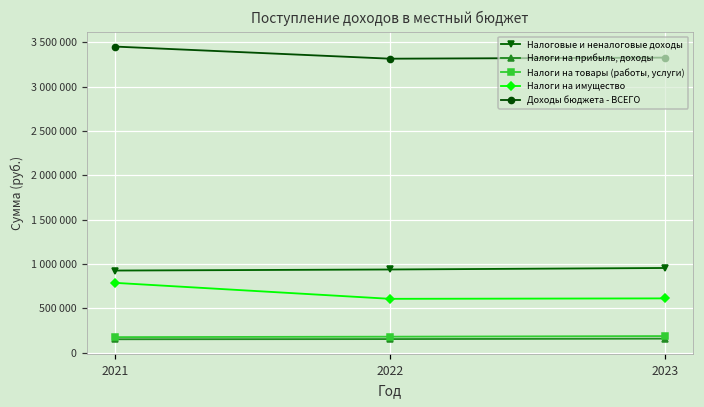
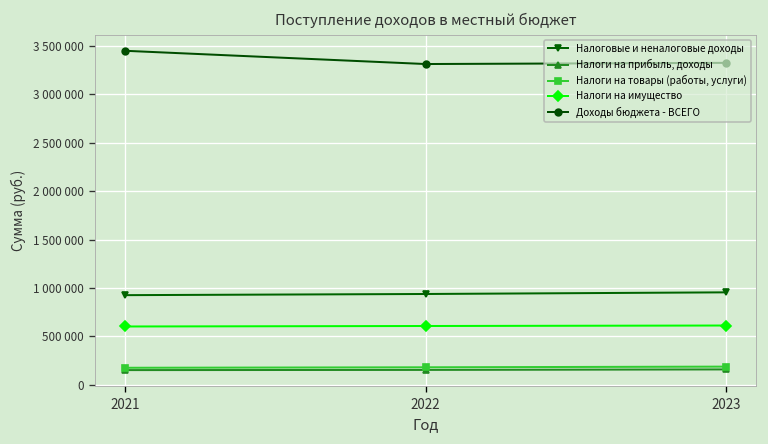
  {
    "Налоги на имущество": {
-     "2021": 800000,
+     "2021": 600000,
      "2022": 600000,
      "2023": 600000
    }
  }
